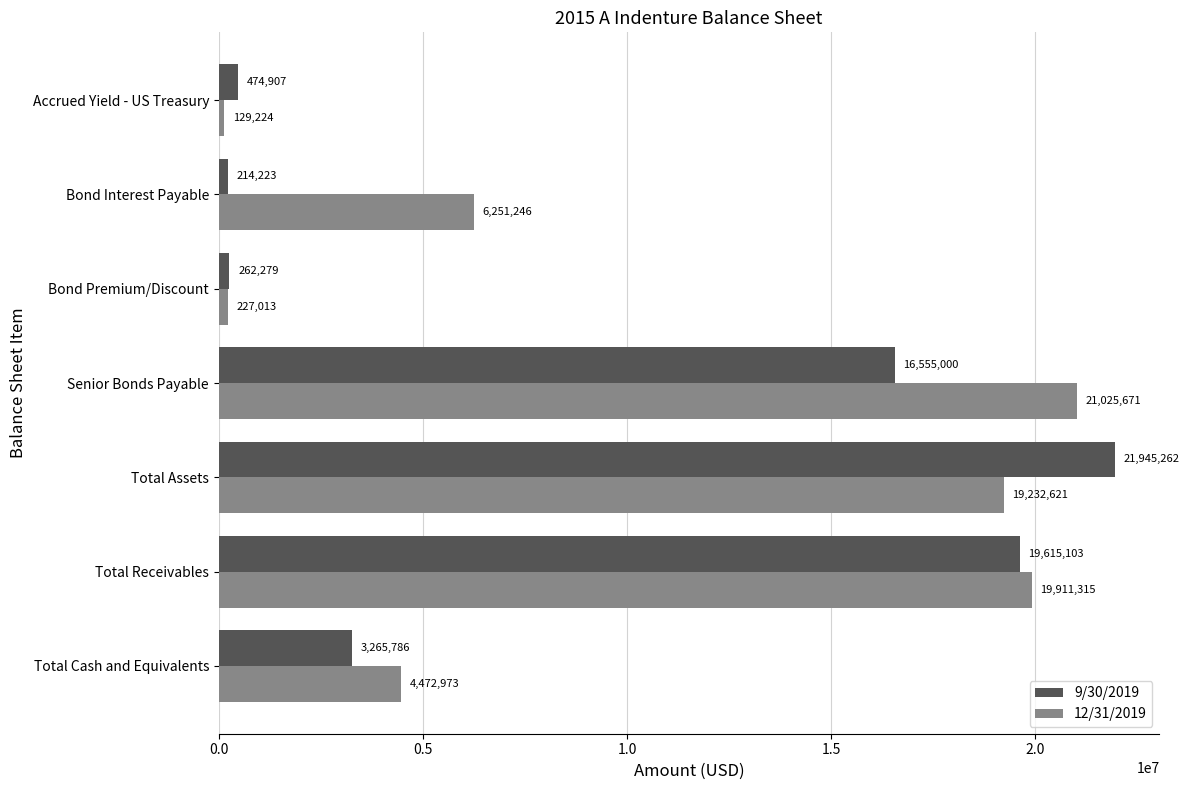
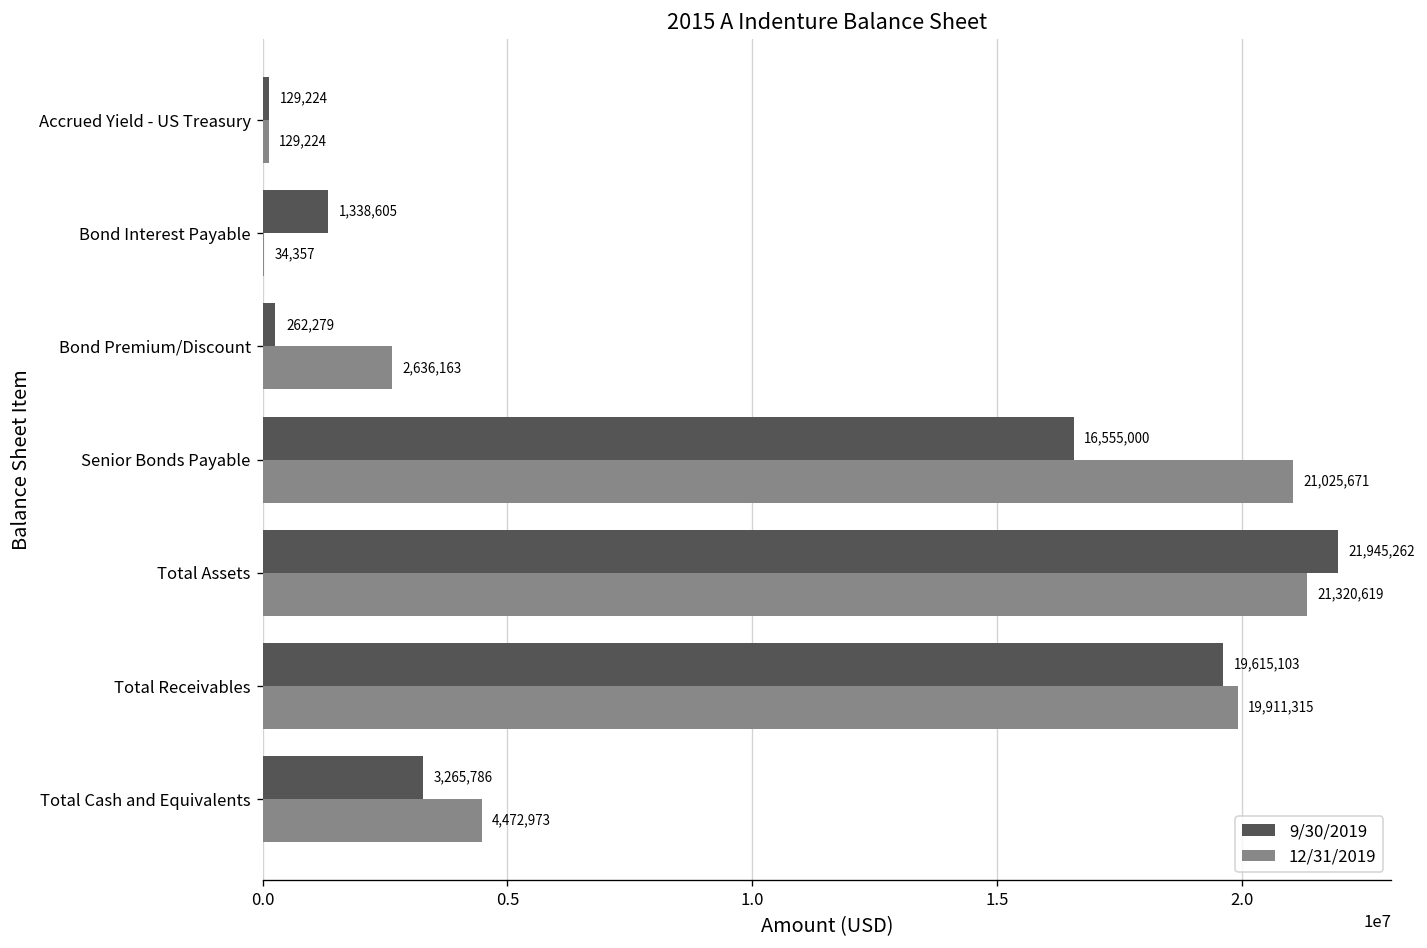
  {
    "9/30/2019": {
-     "Accrued Yield - US Treasury": "474,907",
-     "Bond Interest Payable": "214,223",
+     "Accrued Yield - US Treasury": "129,224",
+     "Bond Interest Payable": "1,338,605",
      "Bond Premium/Discount": "262,279",
      "Senior Bonds Payable": "16,555,000",
      "Total Assets": "21,945,262",
      "Total Receivables": "19,615,103",
      "Total Cash and Equivalents": "3,265,786"
    },
    "12/31/2019": {
      "Accrued Yield - US Treasury": "129,224",
-     "Bond Interest Payable": "6,251,246",
-     "Bond Premium/Discount": "227,013",
+     "Bond Interest Payable": "34,357",
+     "Bond Premium/Discount": "2,636,163",
      "Senior Bonds Payable": "21,025,671",
-     "Total Assets": "19,232,621",
+     "Total Assets": "21,320,619",
      "Total Receivables": "19,911,315",
      "Total Cash and Equivalents": "4,472,973"
    }
  }
